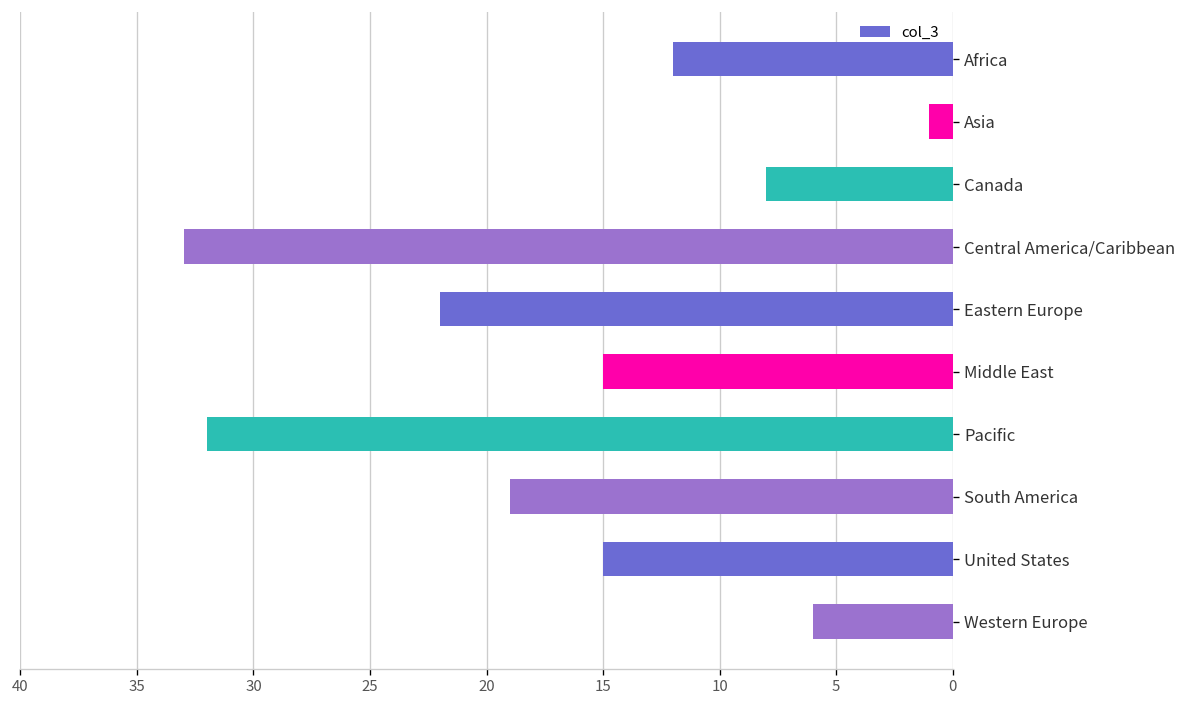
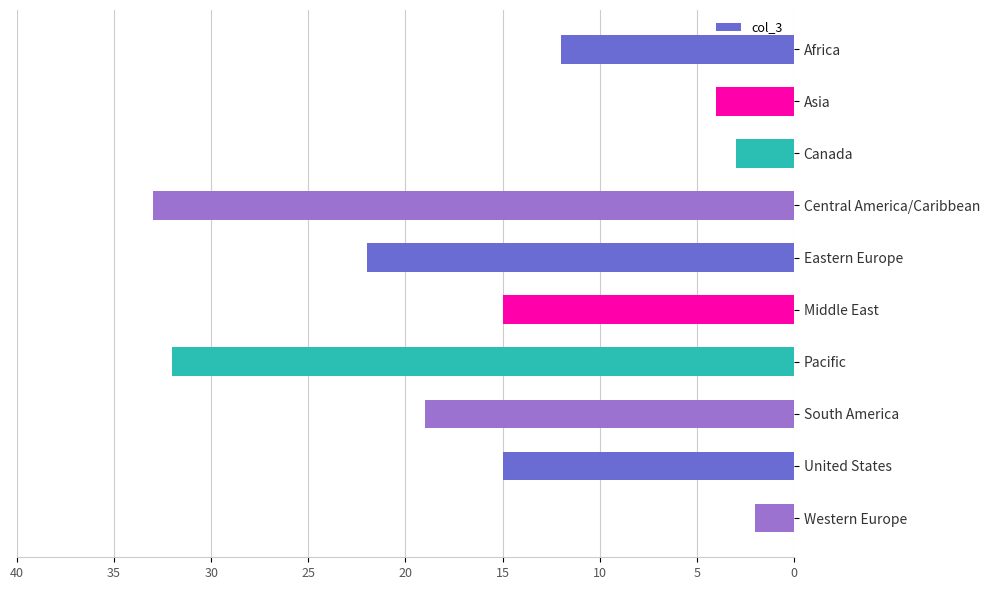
  {
    "Africa": 12,
-   "Asia": 1,
-   "Canada": 8,
+   "Asia": 4,
+   "Canada": 3,
    "Central America/Caribbean": 33,
    "Eastern Europe": 22,
    "Middle East": 15,
    "Pacific": 32,
    "South America": 19,
    "United States": 15,
-   "Western Europe": 6
+   "Western Europe": 2
  }
